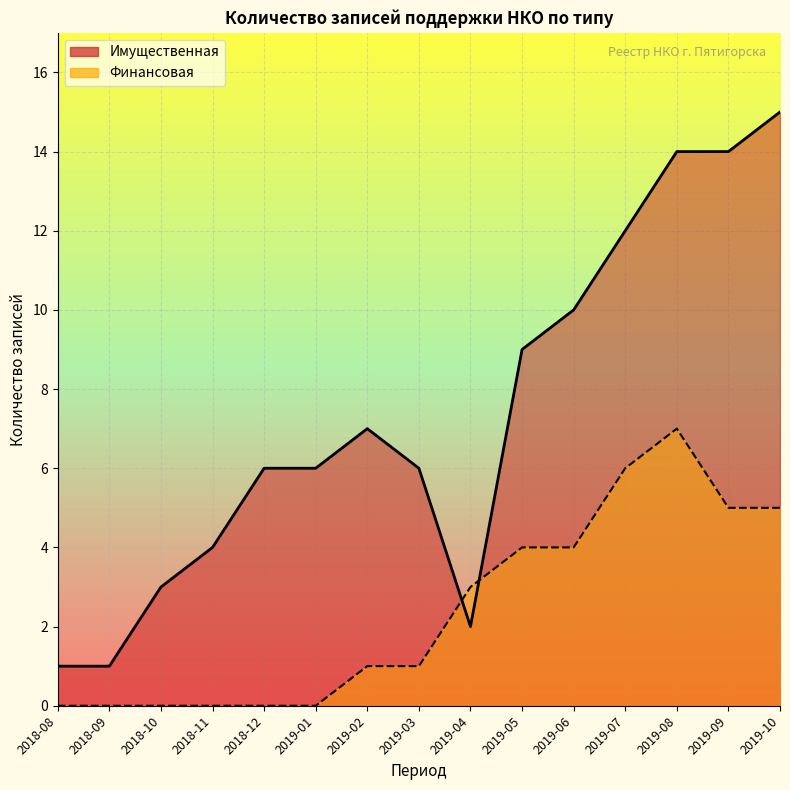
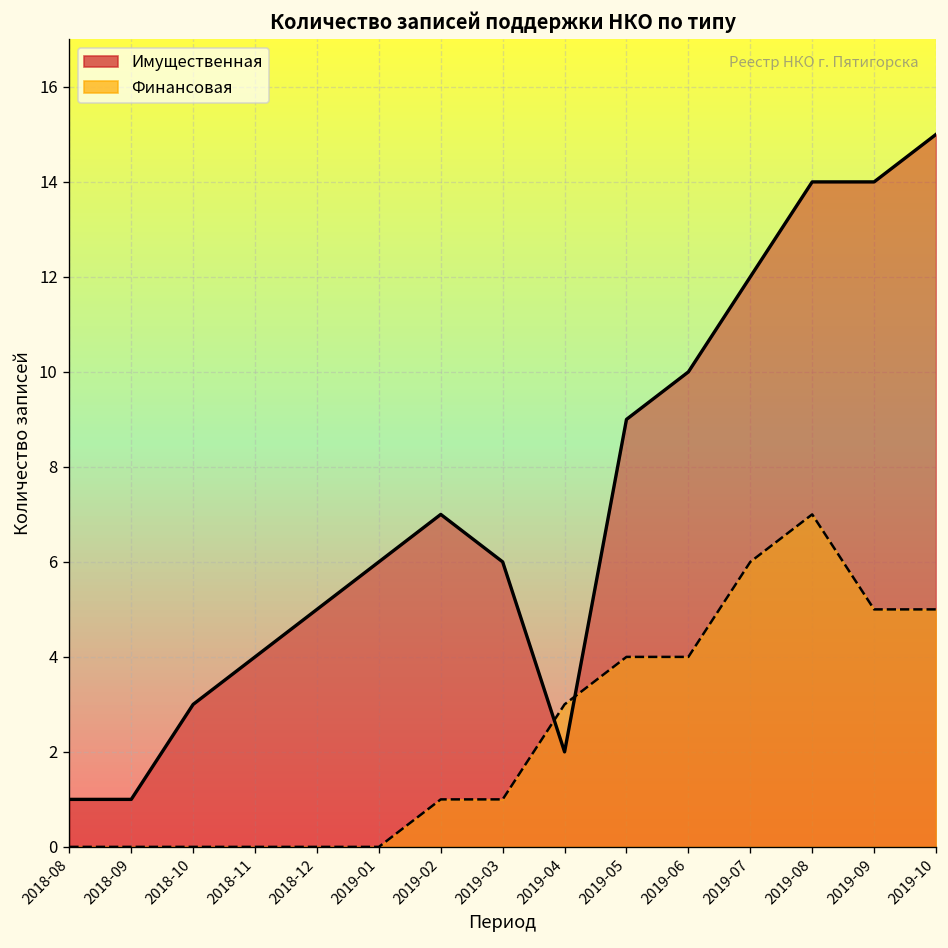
  {
    "Имущественная": {
      "2018-08": 1,
      "2018-09": 1,
      "2018-10": 3,
      "2018-11": 4,
-     "2018-12": 6,
+     "2018-12": 5,
      "2019-01": 6,
      "2019-02": 7,
      "2019-03": 6,
      "2019-04": 2,
      "2019-05": 9,
      "2019-06": 10,
      "2019-07": 12,
      "2019-08": 14,
      "2019-09": 14,
      "2019-10": 15
    },
    "Финансовая": {
      "2018-08": 0,
      "2018-09": 0,
      "2018-10": 0,
      "2018-11": 0,
      "2018-12": 0,
      "2019-01": 0,
      "2019-02": 1,
      "2019-03": 1,
      "2019-04": 3,
      "2019-05": 4,
      "2019-06": 4,
      "2019-07": 6,
      "2019-08": 7,
      "2019-09": 5,
      "2019-10": 5
    }
  }
